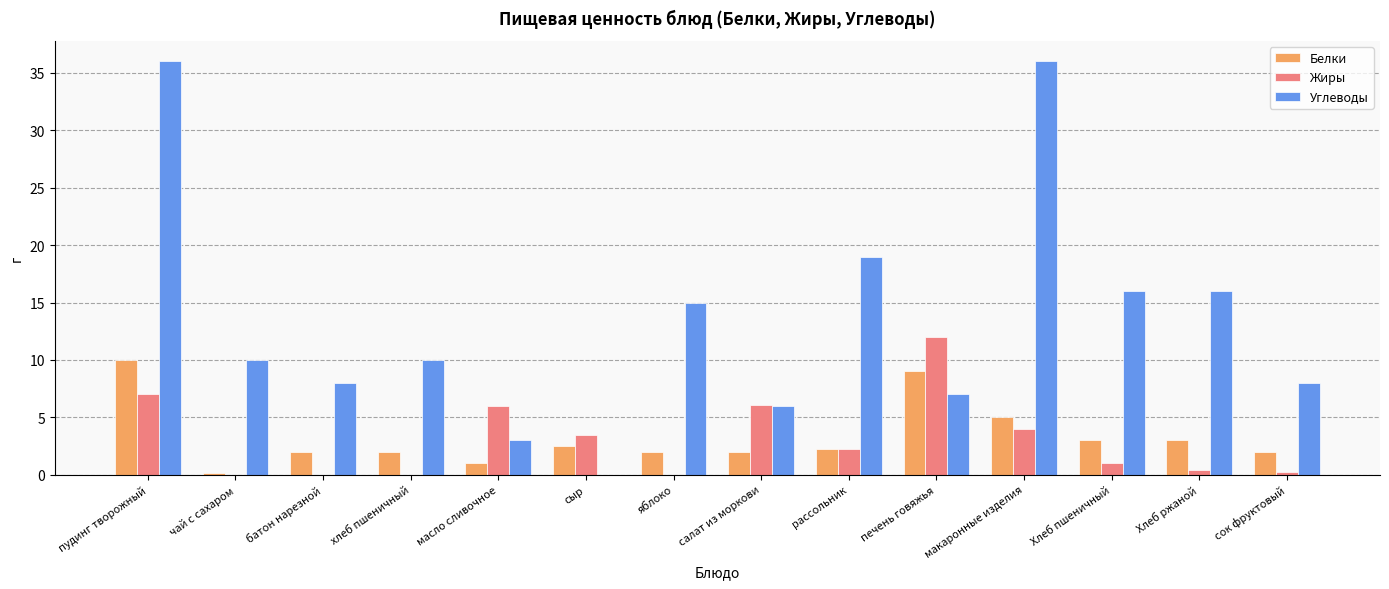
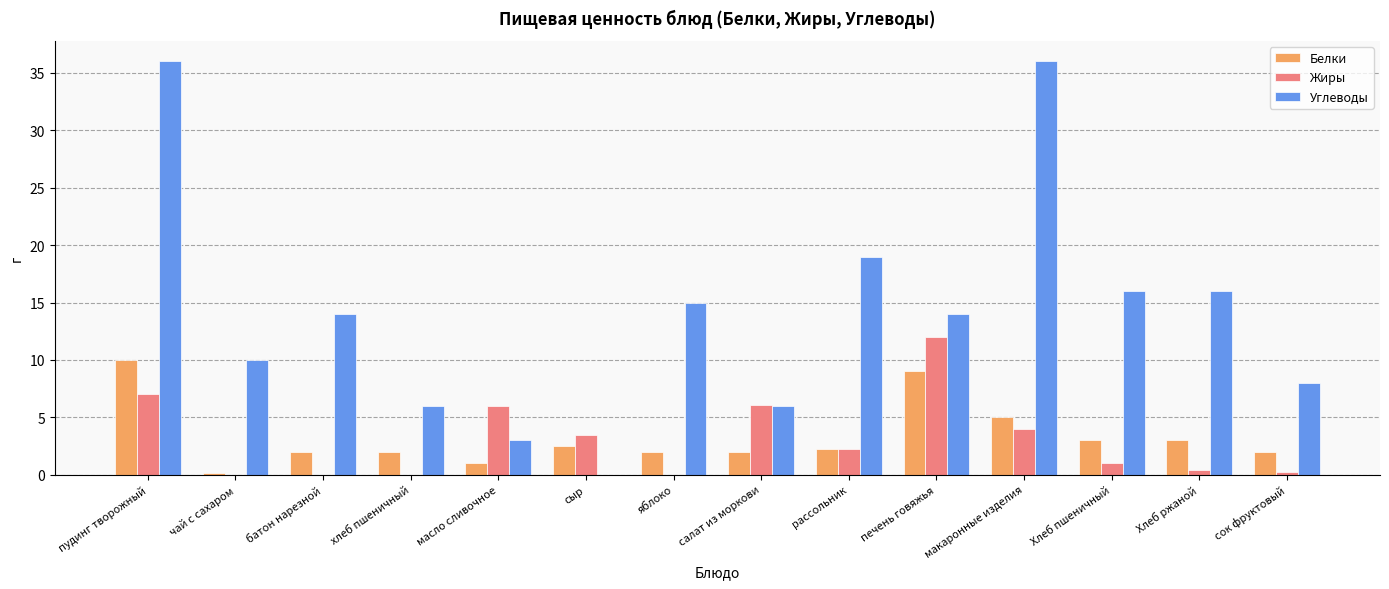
  {
    "Углеводы": {
      "пудинг творожный": 36,
      "чай с сахаром": 10,
-     "батон нарезной": 8,
-     "хлеб пшеничный": 10,
+     "батон нарезной": 14,
+     "хлеб пшеничный": 6,
      "масло сливочное": 3,
      "сыр": 0,
      "яблоко": 15,
      "салат из моркови": 6,
      "рассольник": 19,
-     "печень говяжья": 7,
+     "печень говяжья": 14,
      "макаронные изделия": 36,
      "Хлеб пшеничный": 16,
      "Хлеб ржаной": 16,
      "сок фруктовый": 8
    }
  }
